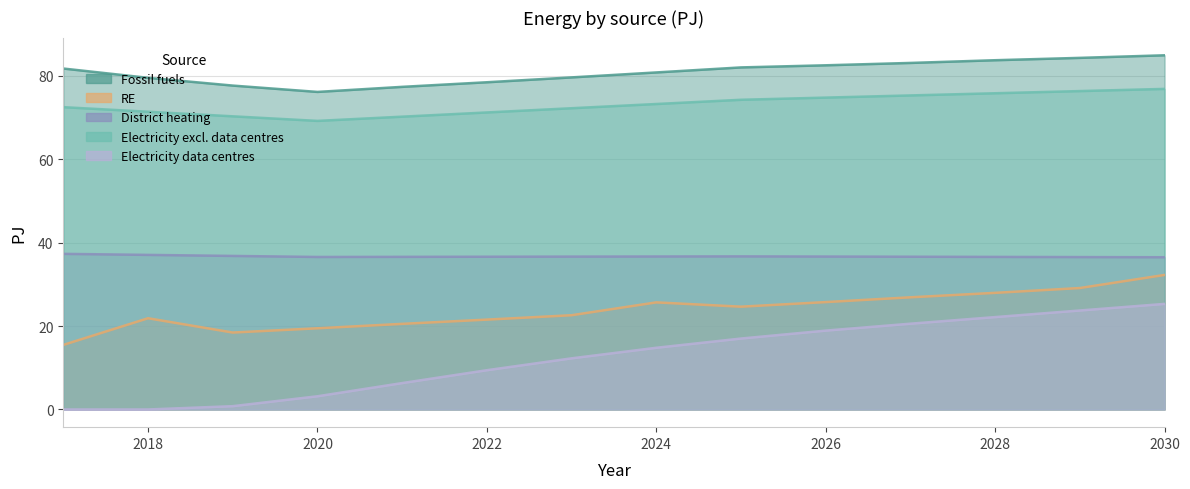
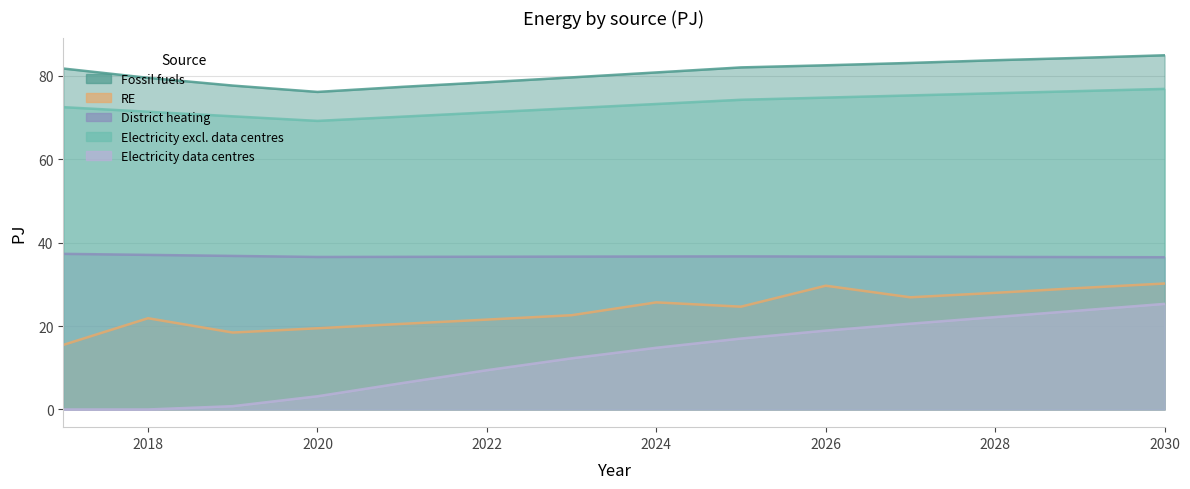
  {
    "RE": {
      "2018": 22,
      "2020": 19,
      "2022": 22,
      "2024": 26,
-     "2026": 26,
+     "2026": 30,
      "2028": 28,
-     "2030": 32
+     "2030": 30
    }
  }
